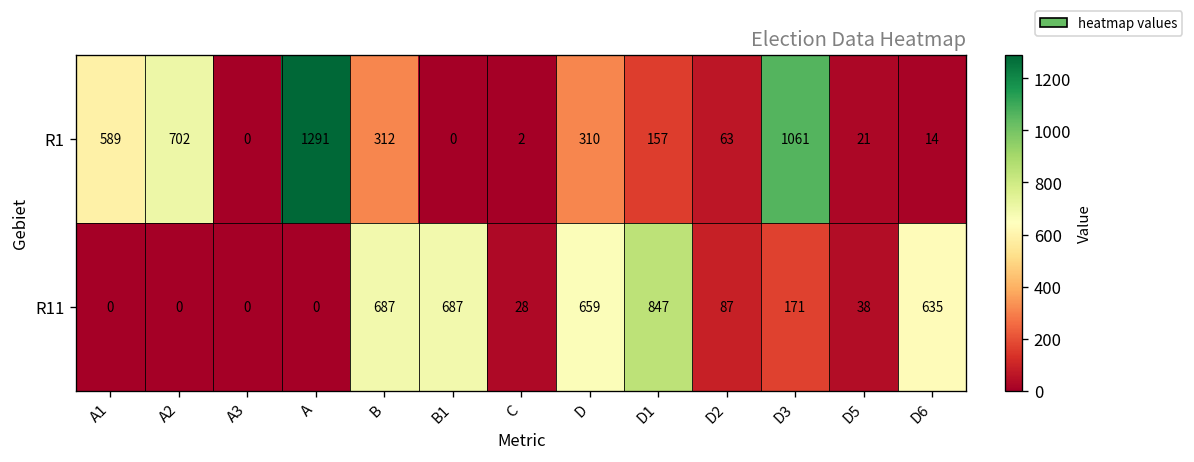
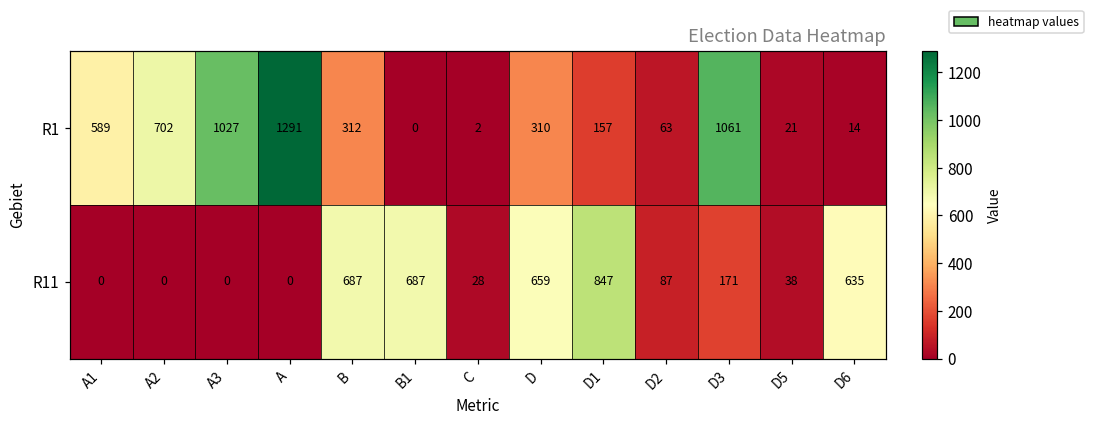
  {
    "R1": {
      "A1": 589,
      "A2": 702,
-     "A3": 0,
+     "A3": 1027,
      "A": 1291,
      "B": 312,
      "B1": 0,
      "C": 2,
      "D": 310,
      "D1": 157,
      "D2": 63,
      "D3": 1061,
      "D5": 21,
      "D6": 14
    },
    "R11": {
      "A1": 0,
      "A2": 0,
      "A3": 0,
      "A": 0,
      "B": 687,
      "B1": 687,
      "C": 28,
      "D": 659,
      "D1": 847,
      "D2": 87,
      "D3": 171,
      "D5": 38,
      "D6": 635
    }
  }
